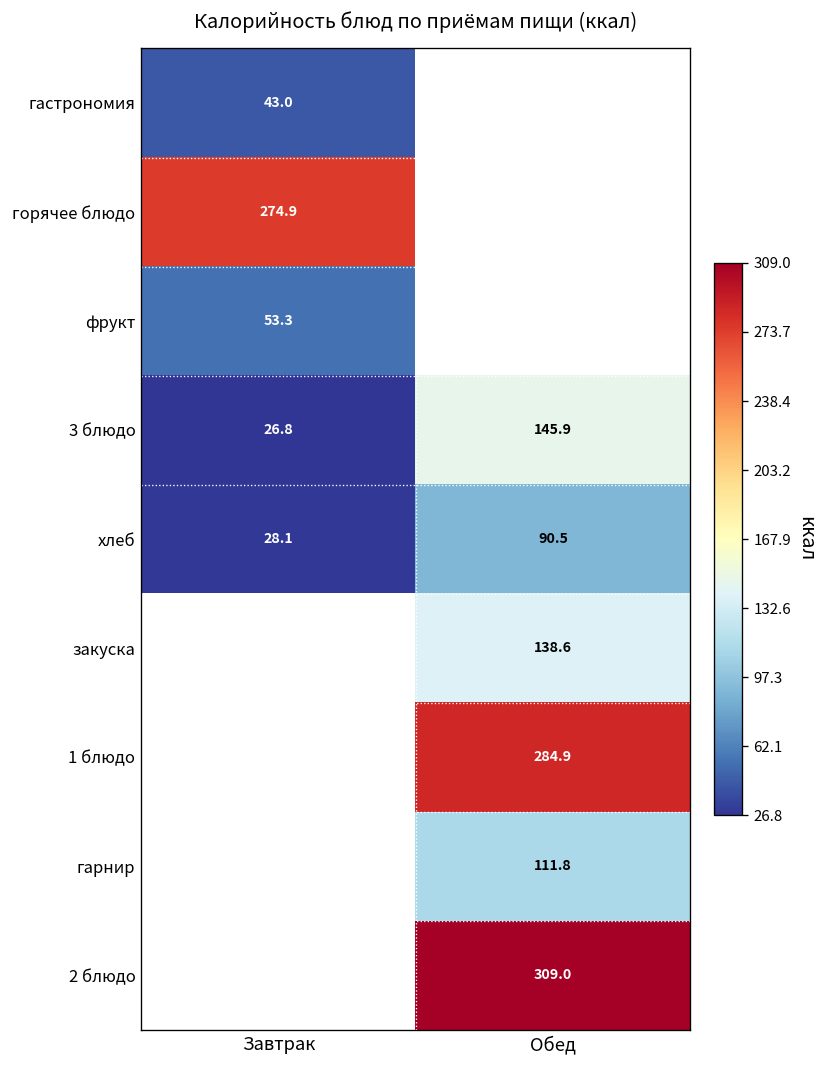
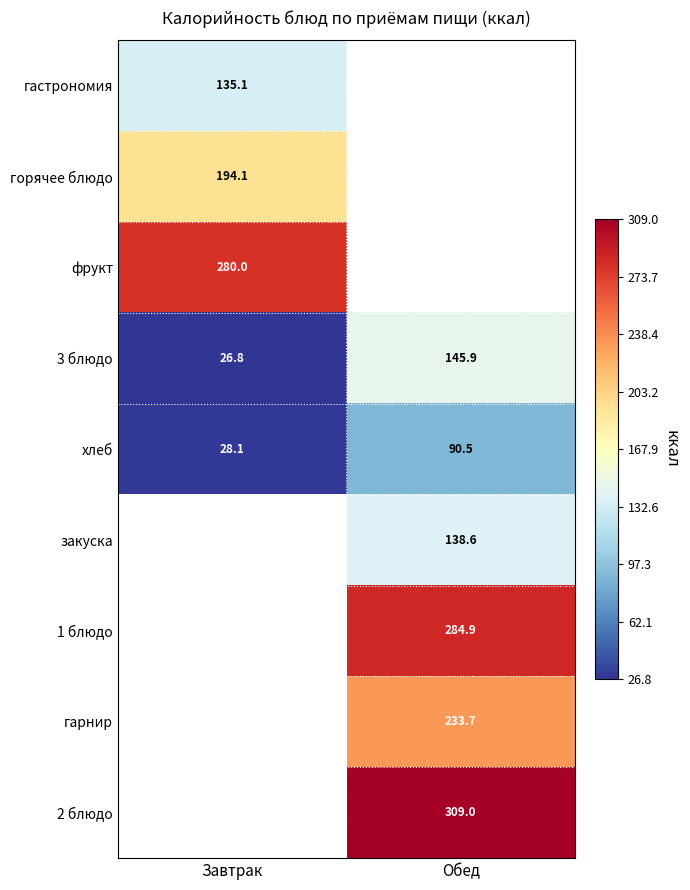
  {
    "гастрономия": {
-     "Завтрак": 43.0
+     "Завтрак": 135.1
    },
    "горячее блюдо": {
-     "Завтрак": 274.9
+     "Завтрак": 194.1
    },
    "фрукт": {
-     "Завтрак": 53.3
+     "Завтрак": 280.0
    },
    "3 блюдо": {
      "Завтрак": 26.8,
      "Обед": 145.9
    },
    "хлеб": {
      "Завтрак": 28.1,
      "Обед": 90.5
    },
    "закуска": {
      "Обед": 138.6
    },
    "1 блюдо": {
      "Обед": 284.9
    },
    "гарнир": {
-     "Обед": 111.8
+     "Обед": 233.7
    },
    "2 блюдо": {
      "Обед": 309.0
    }
  }
